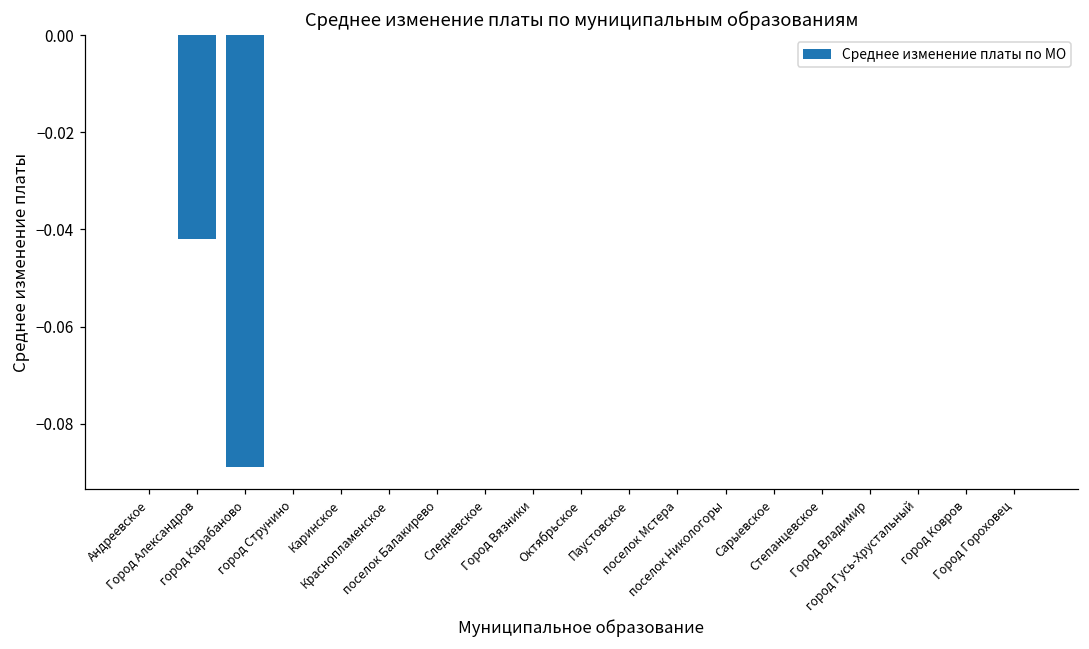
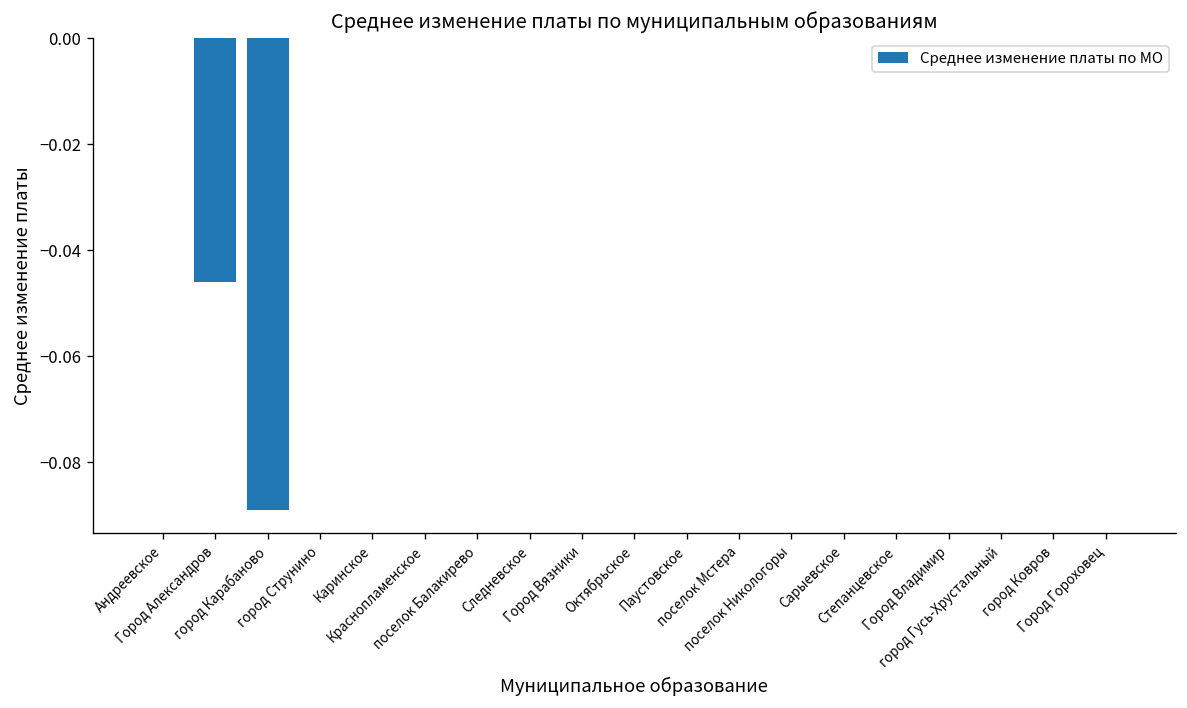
  {
    "Андреевское": 0.000,
-   "Город Александров": -0.042,
+   "Город Александров": -0.046,
    "город Карабаново": -0.089,
    "город Струнино": 0.000,
    "Каринское": 0.000,
    "Краснопламенское": 0.000,
    "поселок Балакирево": 0.000,
    "Следневское": 0.000,
    "Город Вязники": 0.000,
    "Октябрьское": 0.000,
    "Паустовское": 0.000,
    "поселок Мстера": 0.000,
    "поселок Никологоры": 0.000,
    "Сарыевское": 0.000,
    "Степанцевское": 0.000,
    "Город Владимир": 0.000,
    "город Гусь-Хрустальный": 0.000,
    "город Ковров": 0.000,
    "Город Гороховец": 0.000
  }
